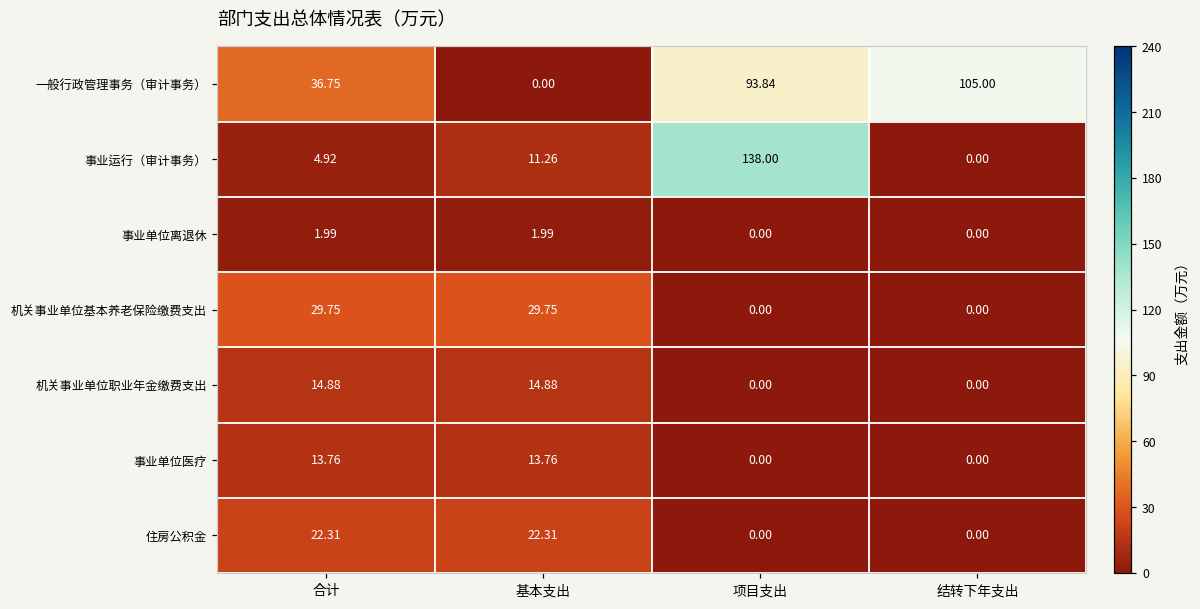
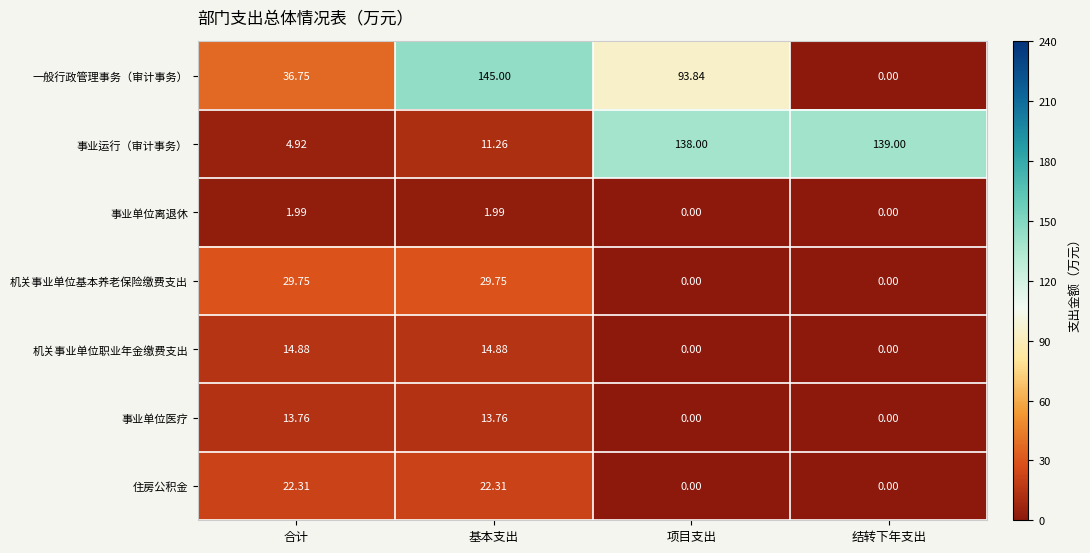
  {
    "一般行政管理事务（审计事务）": {
      "合计": 36.75,
-     "基本支出": 0.00,
+     "基本支出": 145.00,
      "项目支出": 93.84,
-     "结转下年支出": 105.00
+     "结转下年支出": 0.00
    },
    "事业运行（审计事务）": {
      "合计": 4.92,
      "基本支出": 11.26,
      "项目支出": 138.00,
-     "结转下年支出": 0.00
+     "结转下年支出": 139.00
    },
    "事业单位离退休": {
      "合计": 1.99,
      "基本支出": 1.99,
      "项目支出": 0.00,
      "结转下年支出": 0.00
    },
    "机关事业单位基本养老保险缴费支出": {
      "合计": 29.75,
      "基本支出": 29.75,
      "项目支出": 0.00,
      "结转下年支出": 0.00
    },
    "机关事业单位职业年金缴费支出": {
      "合计": 14.88,
      "基本支出": 14.88,
      "项目支出": 0.00,
      "结转下年支出": 0.00
    },
    "事业单位医疗": {
      "合计": 13.76,
      "基本支出": 13.76,
      "项目支出": 0.00,
      "结转下年支出": 0.00
    },
    "住房公积金": {
      "合计": 22.31,
      "基本支出": 22.31,
      "项目支出": 0.00,
      "结转下年支出": 0.00
    }
  }
